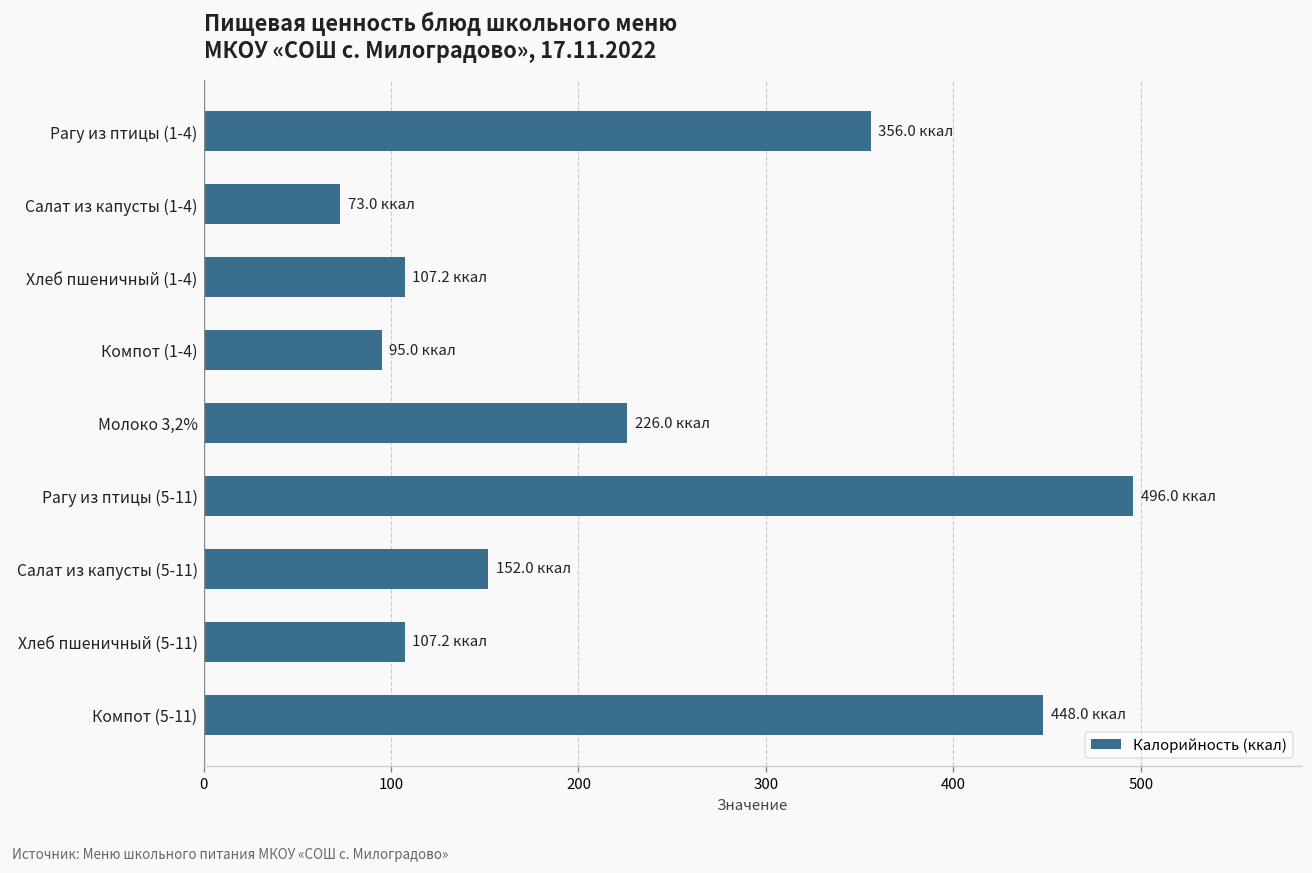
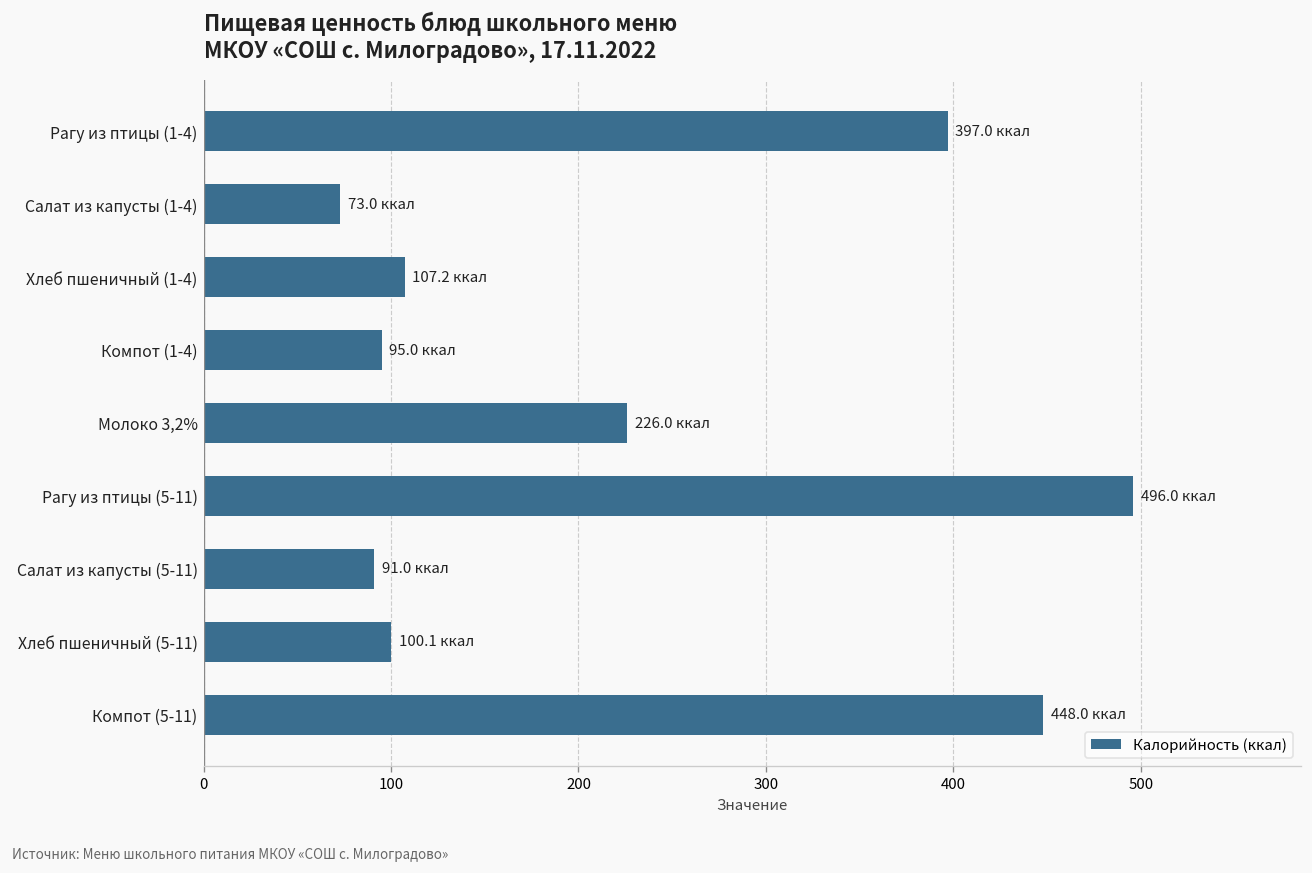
  {
-   "Рагу из птицы (1-4)": 356.0,
+   "Рагу из птицы (1-4)": 397.0,
    "Салат из капусты (1-4)": 73.0,
    "Хлеб пшеничный (1-4)": 107.2,
    "Компот (1-4)": 95.0,
    "Молоко 3,2%": 226.0,
    "Рагу из птицы (5-11)": 496.0,
-   "Салат из капусты (5-11)": 152.0,
-   "Хлеб пшеничный (5-11)": 107.2,
+   "Салат из капусты (5-11)": 91.0,
+   "Хлеб пшеничный (5-11)": 100.1,
    "Компот (5-11)": 448.0
  }
